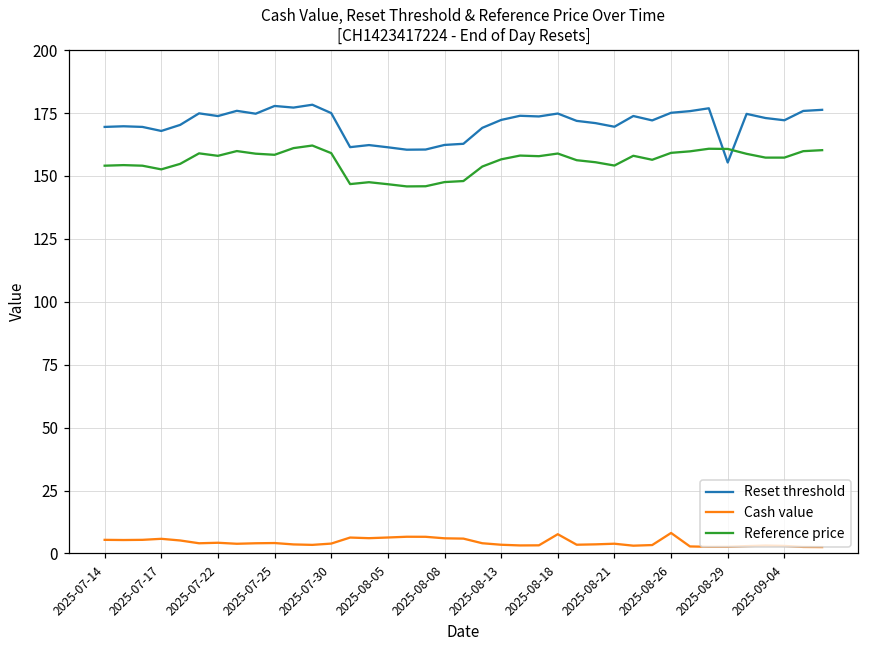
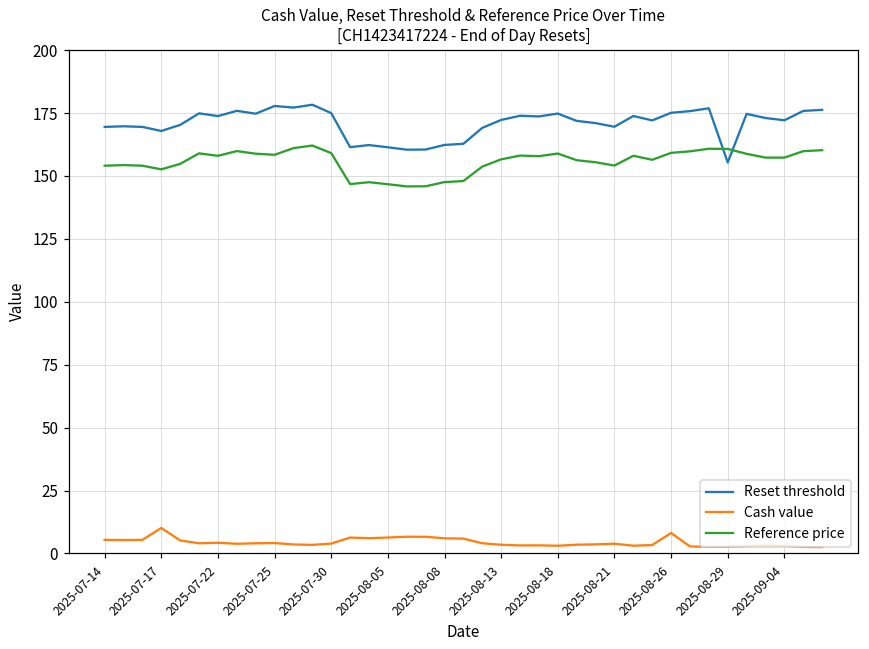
  {
    "Reset threshold": {
      "2025-07-14": 169,
      "2025-07-17": 168,
      "2025-07-22": 174,
      "2025-07-25": 178,
      "2025-07-30": 175,
      "2025-08-05": 161,
      "2025-08-08": 162,
      "2025-08-13": 172,
      "2025-08-18": 175,
      "2025-08-21": 170,
      "2025-08-26": 175,
      "2025-08-29": 155,
      "2025-09-04": 172
    },
    "Cash value": {
      "2025-07-14": 5,
-     "2025-07-17": 6,
+     "2025-07-17": 10,
      "2025-07-22": 4,
      "2025-07-25": 4,
      "2025-07-30": 4,
      "2025-08-05": 6,
      "2025-08-08": 6,
      "2025-08-13": 3,
-     "2025-08-18": 8,
+     "2025-08-18": 3,
      "2025-08-21": 4,
      "2025-08-26": 8,
      "2025-08-29": 3
    },
    "Reference price": {
      "2025-07-14": 154,
      "2025-07-17": 153,
      "2025-07-22": 158,
      "2025-07-25": 158,
      "2025-07-30": 159,
      "2025-08-05": 147,
      "2025-08-08": 148,
      "2025-08-13": 157,
      "2025-08-18": 159,
      "2025-08-21": 154,
      "2025-08-26": 159,
      "2025-08-29": 161,
      "2025-09-04": 157
    }
  }
